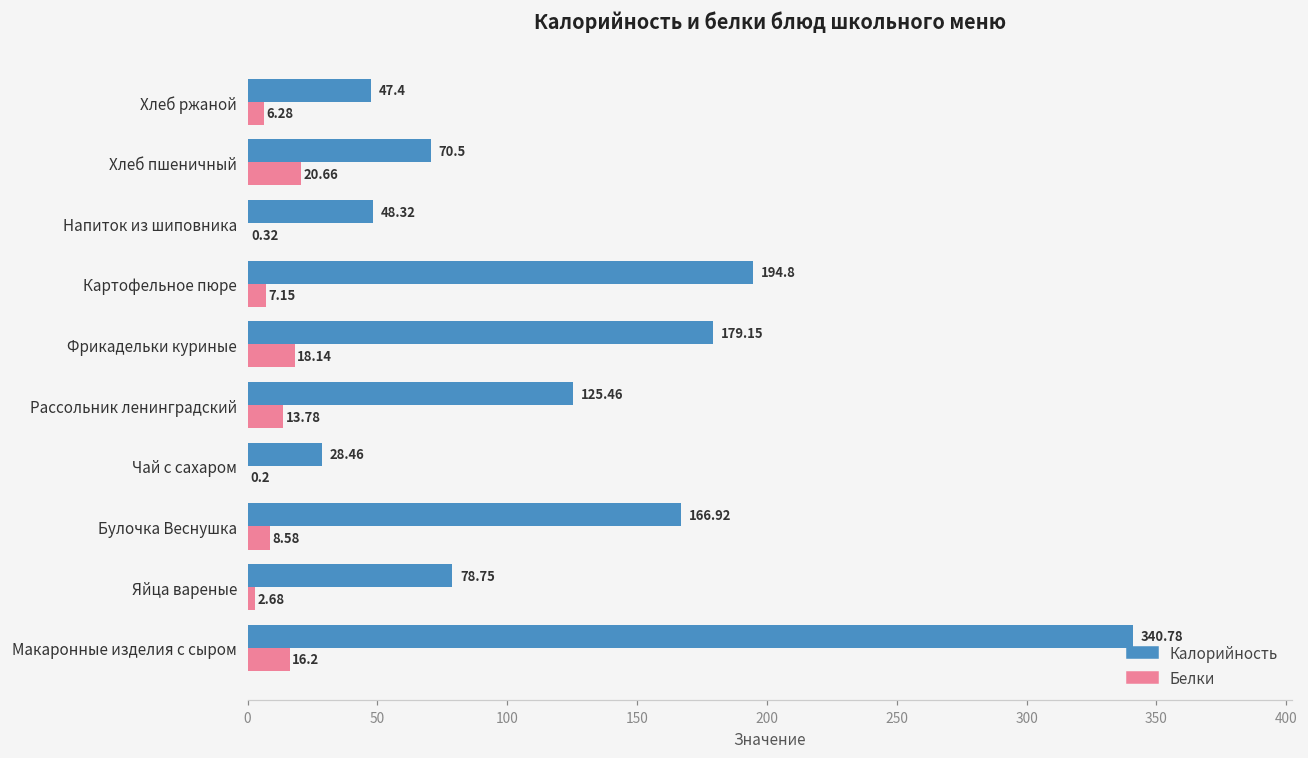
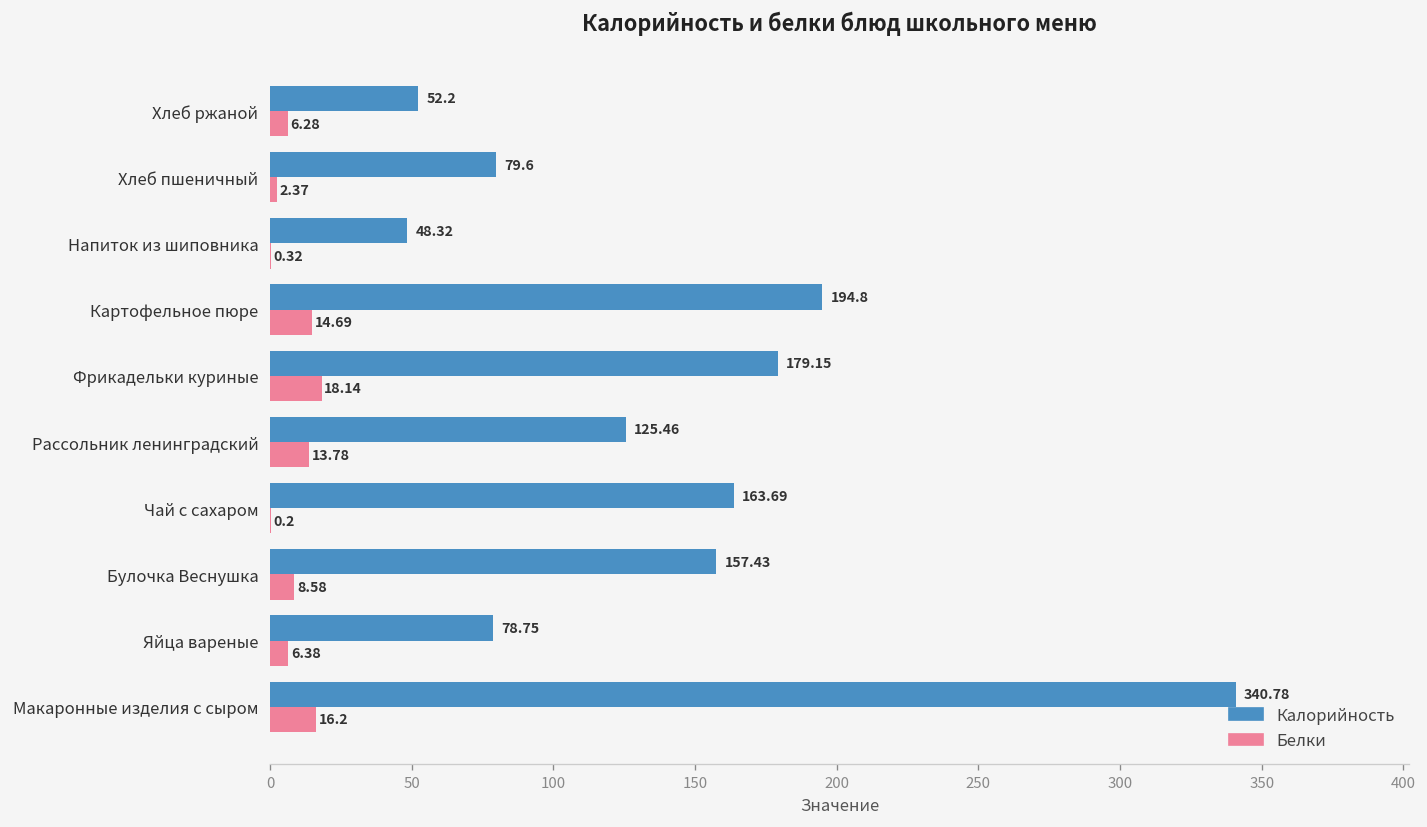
  {
    "Калорийность": {
-     "Хлеб ржаной": 47.4,
-     "Хлеб пшеничный": 70.5,
+     "Хлеб ржаной": 52.2,
+     "Хлеб пшеничный": 79.6,
      "Напиток из шиповника": 48.32,
      "Картофельное пюре": 194.8,
      "Фрикадельки куриные": 179.15,
      "Рассольник ленинградский": 125.46,
-     "Чай с сахаром": 28.46,
-     "Булочка Веснушка": 166.92,
+     "Чай с сахаром": 163.69,
+     "Булочка Веснушка": 157.43,
      "Яйца вареные": 78.75,
      "Макаронные изделия с сыром": 340.78
    },
    "Белки": {
      "Хлеб ржаной": 6.28,
-     "Хлеб пшеничный": 20.66,
+     "Хлеб пшеничный": 2.37,
      "Напиток из шиповника": 0.32,
-     "Картофельное пюре": 7.15,
+     "Картофельное пюре": 14.69,
      "Фрикадельки куриные": 18.14,
      "Рассольник ленинградский": 13.78,
      "Чай с сахаром": 0.2,
      "Булочка Веснушка": 8.58,
-     "Яйца вареные": 2.68,
+     "Яйца вареные": 6.38,
      "Макаронные изделия с сыром": 16.2
    }
  }
